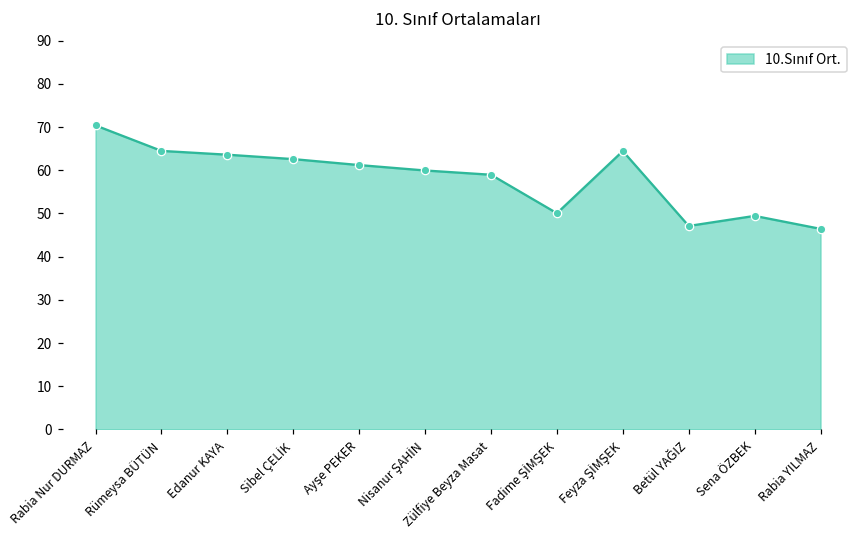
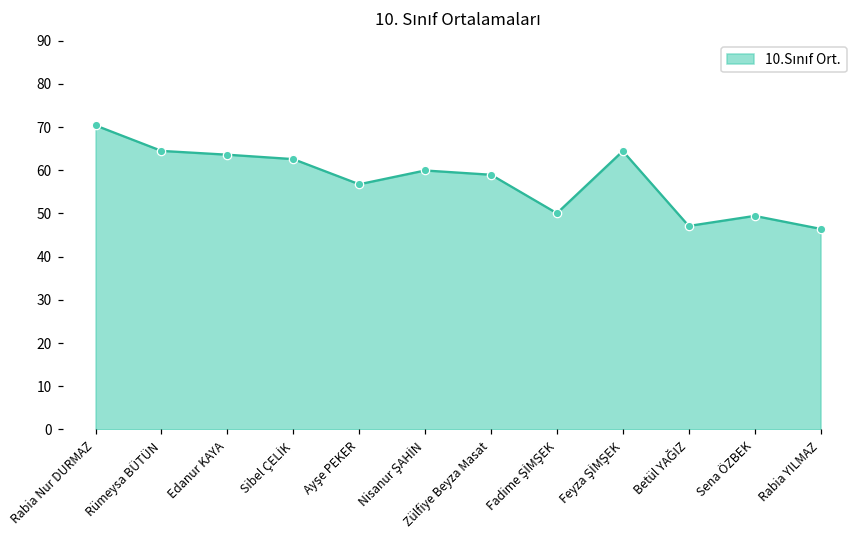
  {
    "Rabia Nur DURMAZ": 70,
    "Rümeysa BÜTÜN": 64,
    "Edanur KAYA": 64,
    "Sibel ÇELİK": 63,
-   "Ayşe PEKER": 61,
+   "Ayşe PEKER": 57,
    "Nisanur ŞAHİN": 60,
    "Zülfiye Beyza Masat": 59,
    "Fadime ŞİMŞEK": 50,
    "Feyza ŞİMŞEK": 64,
    "Betül YAĞIZ": 47,
    "Sena ÖZBEK": 49,
    "Rabia YILMAZ": 46
  }
